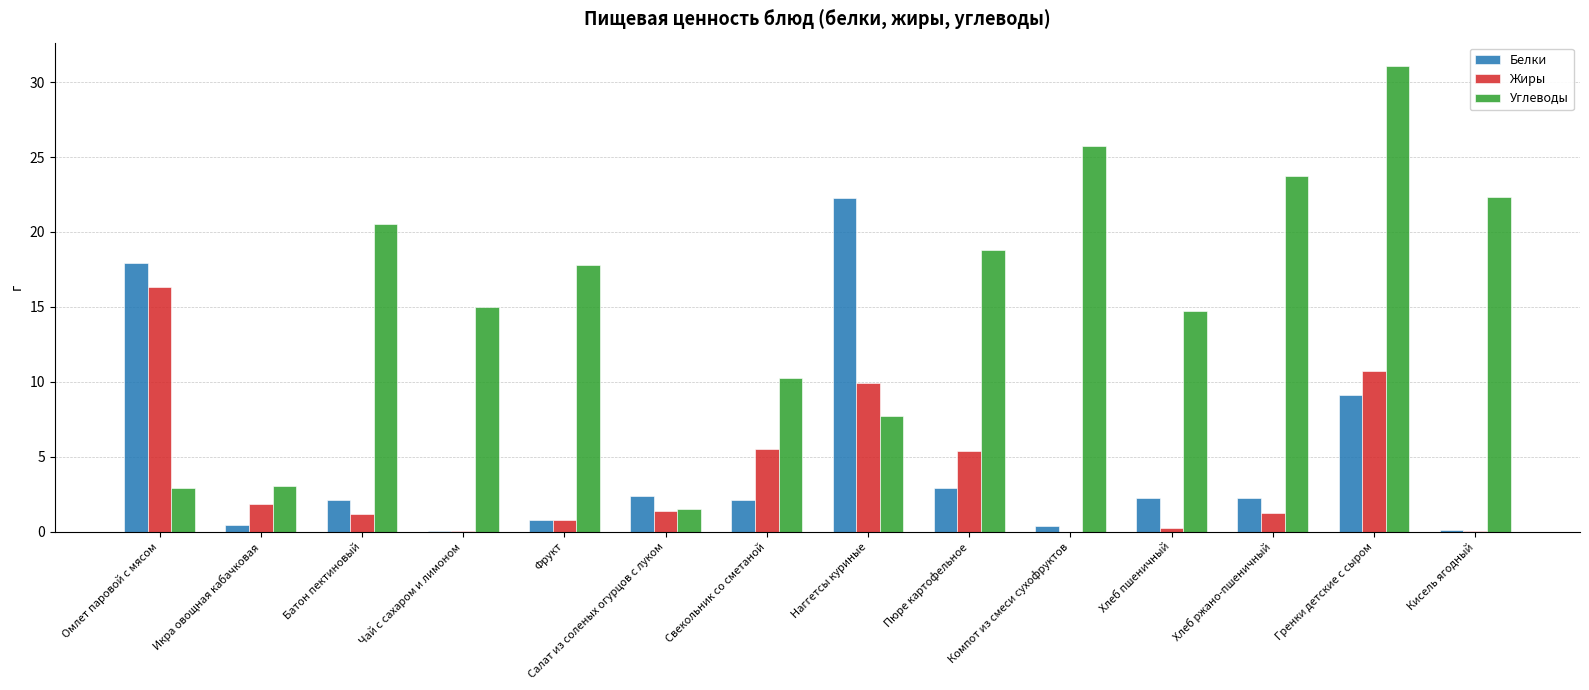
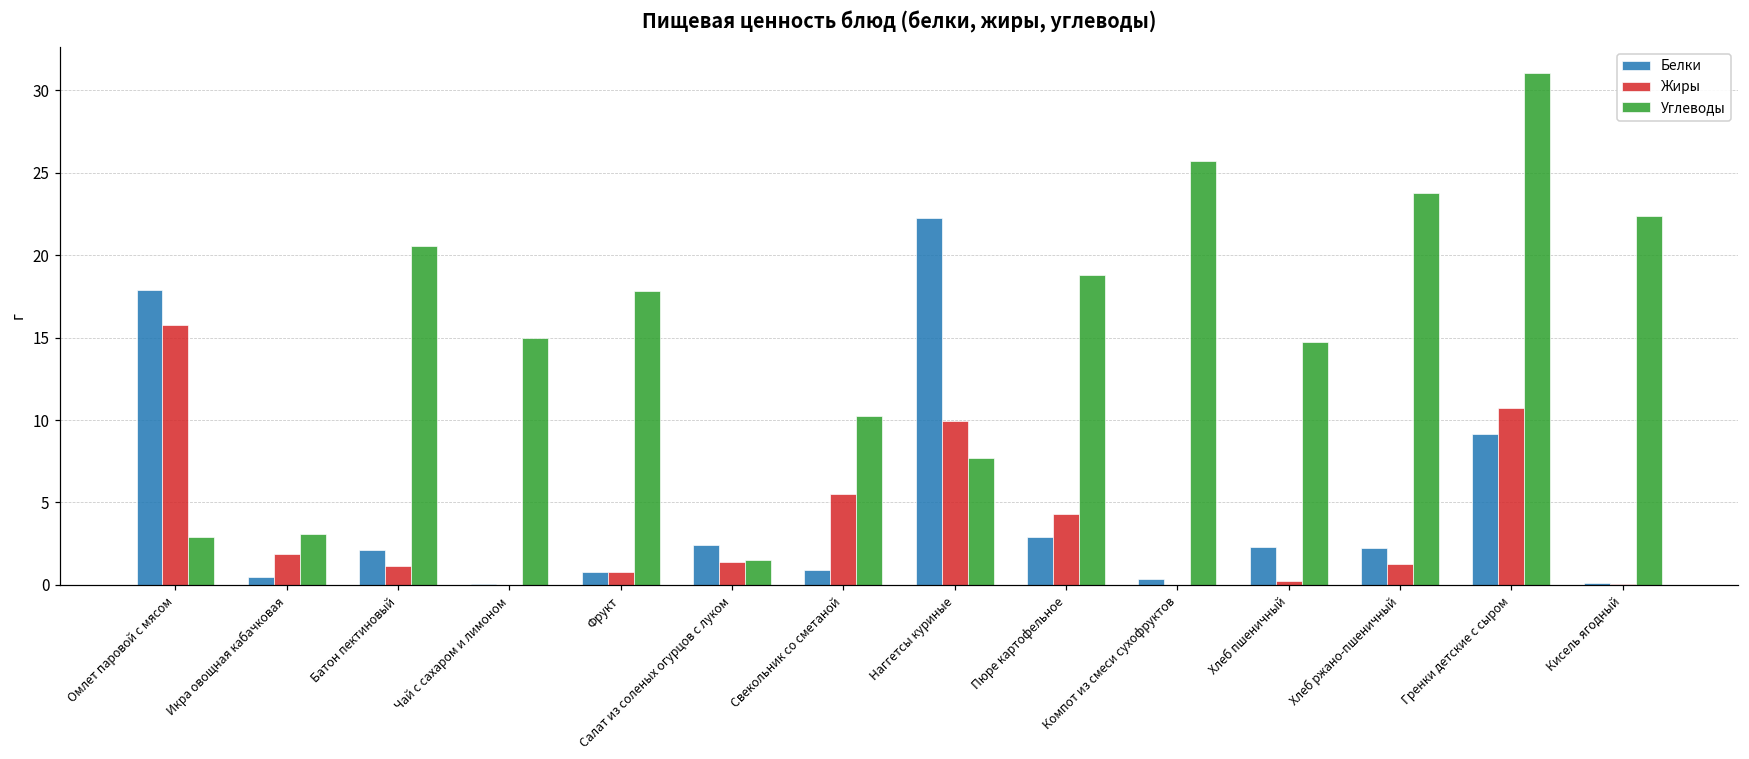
  {
    "Белки": {
      "Омлет паровой с мясом": 17.9,
      "Икра овощная кабачковая": 0.5,
      "Батон пектиновый": 2.1,
      "Фрукт": 0.8,
      "Салат из соленых огурцов с луком": 2.4,
-     "Свекольник со сметаной": 2.1,
+     "Свекольник со сметаной": 0.9,
      "Наггетсы куриные": 22.3,
      "Пюре картофельное": 2.9,
      "Компот из смеси сухофруктов": 0.4,
      "Хлеб пшеничный": 2.3,
      "Хлеб ржано-пшеничный": 2.2,
      "Гренки детские с сыром": 9.1
    },
    "Жиры": {
-     "Омлет паровой с мясом": 16.4,
+     "Омлет паровой с мясом": 15.8,
      "Икра овощная кабачковая": 1.9,
      "Батон пектиновый": 1.2,
      "Фрукт": 0.8,
      "Салат из соленых огурцов с луком": 1.4,
      "Свекольник со сметаной": 5.5,
      "Наггетсы куриные": 10.0,
-     "Пюре картофельное": 5.4,
+     "Пюре картофельное": 4.3,
      "Компот из смеси сухофруктов": 0.0,
      "Хлеб пшеничный": 0.2,
      "Хлеб ржано-пшеничный": 1.3,
      "Гренки детские с сыром": 10.7
    },
    "Углеводы": {
      "Омлет паровой с мясом": 2.9,
      "Икра овощная кабачковая": 3.1,
      "Батон пектиновый": 20.6,
      "Чай с сахаром и лимоном": 15.0,
      "Фрукт": 17.8,
      "Салат из соленых огурцов с луком": 1.5,
      "Свекольник со сметаной": 10.2,
      "Наггетсы куриные": 7.7,
      "Пюре картофельное": 18.8,
      "Компот из смеси сухофруктов": 25.7,
      "Хлеб пшеничный": 14.8,
      "Хлеб ржано-пшеничный": 23.8,
      "Гренки детские с сыром": 31.1,
      "Кисель ягодный": 22.4
    }
  }
